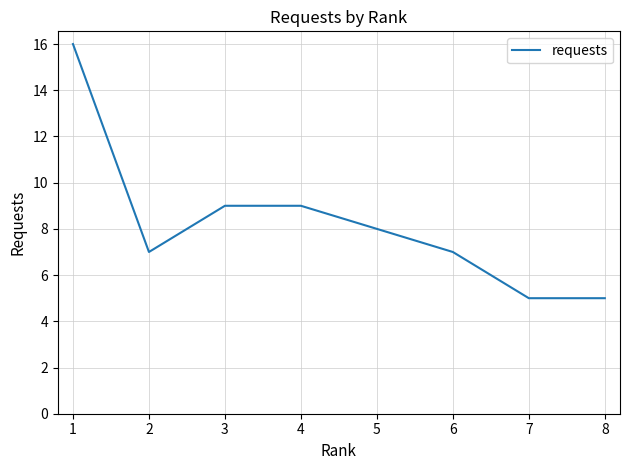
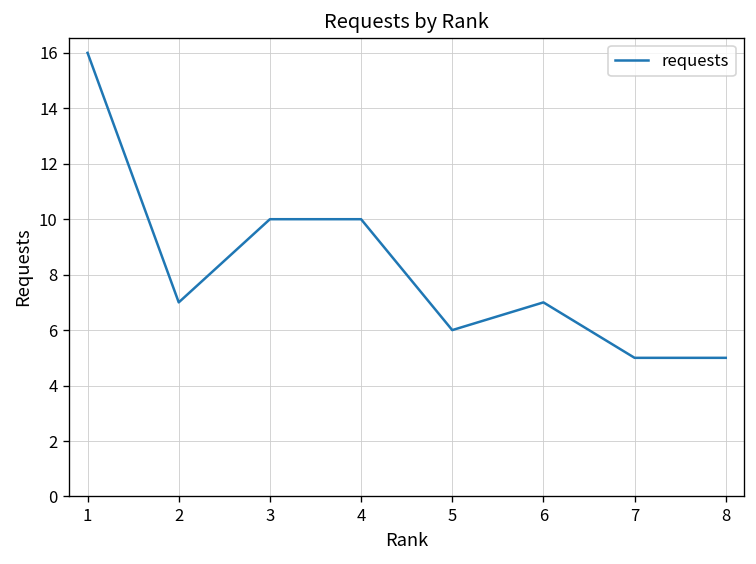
  {
    "1": 16,
    "2": 7,
-   "3": 9,
-   "4": 9,
-   "5": 8,
+   "3": 10,
+   "4": 10,
+   "5": 6,
    "6": 7,
    "7": 5,
    "8": 5
  }
